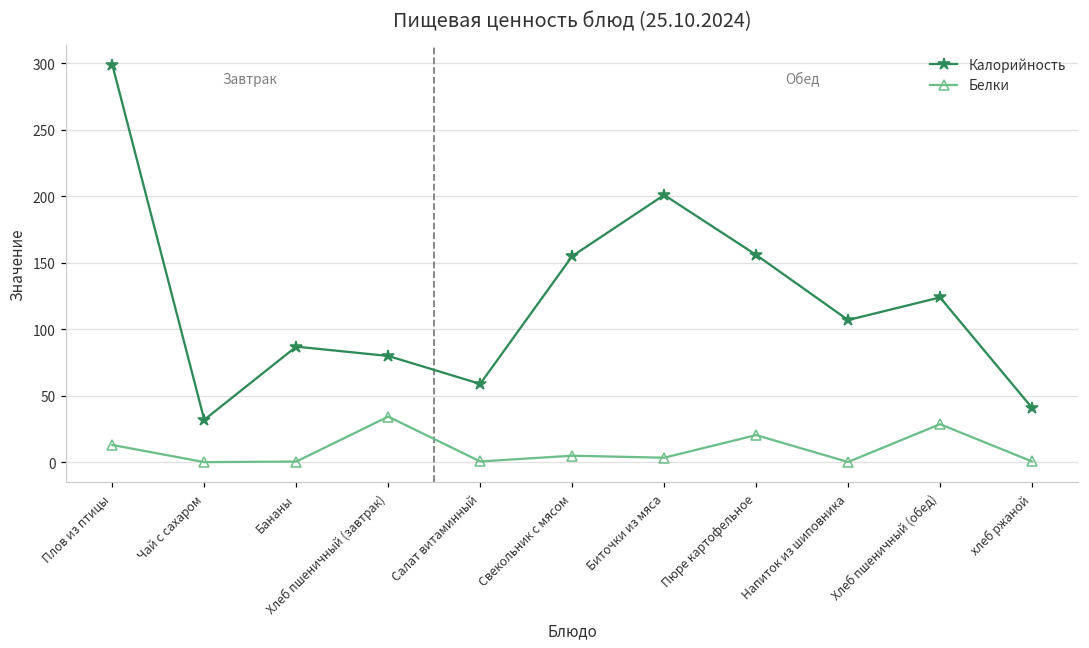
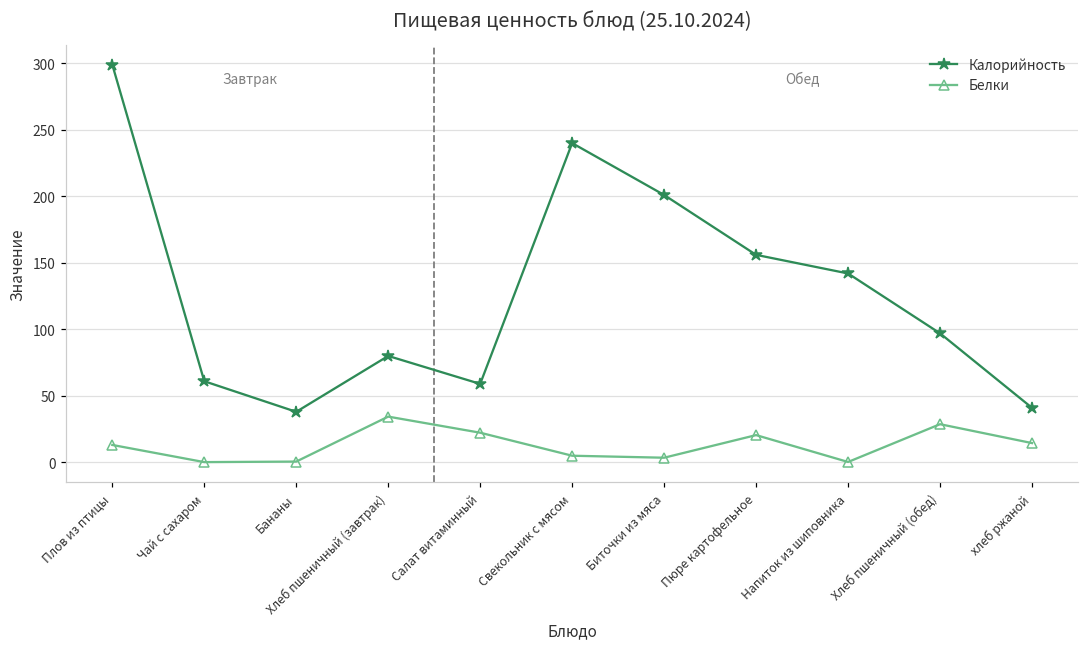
  {
    "Калорийность": {
      "Плов из птицы": 299,
-     "Чай с сахаром": 32,
-     "Бананы": 87,
+     "Чай с сахаром": 61,
+     "Бананы": 38,
      "Хлеб пшеничный (завтрак)": 80,
      "Салат витаминный": 59,
-     "Свекольник с мясом": 155,
+     "Свекольник с мясом": 240,
      "Биточки из мяса": 201,
      "Пюре картофельное": 156,
-     "Напиток из шиповника": 107,
-     "Хлеб пшеничный (обед)": 124,
+     "Напиток из шиповника": 142,
+     "Хлеб пшеничный (обед)": 97,
      "хлеб ржаной": 41
    },
    "Белки": {
      "Плов из птицы": 13,
      "Чай с сахаром": 0,
      "Бананы": 1,
      "Хлеб пшеничный (завтрак)": 34,
-     "Салат витаминный": 1,
+     "Салат витаминный": 22,
      "Свекольник с мясом": 5,
      "Биточки из мяса": 4,
      "Пюре картофельное": 21,
      "Напиток из шиповника": 0,
      "Хлеб пшеничный (обед)": 29,
-     "хлеб ржаной": 1
+     "хлеб ржаной": 15
    }
  }
